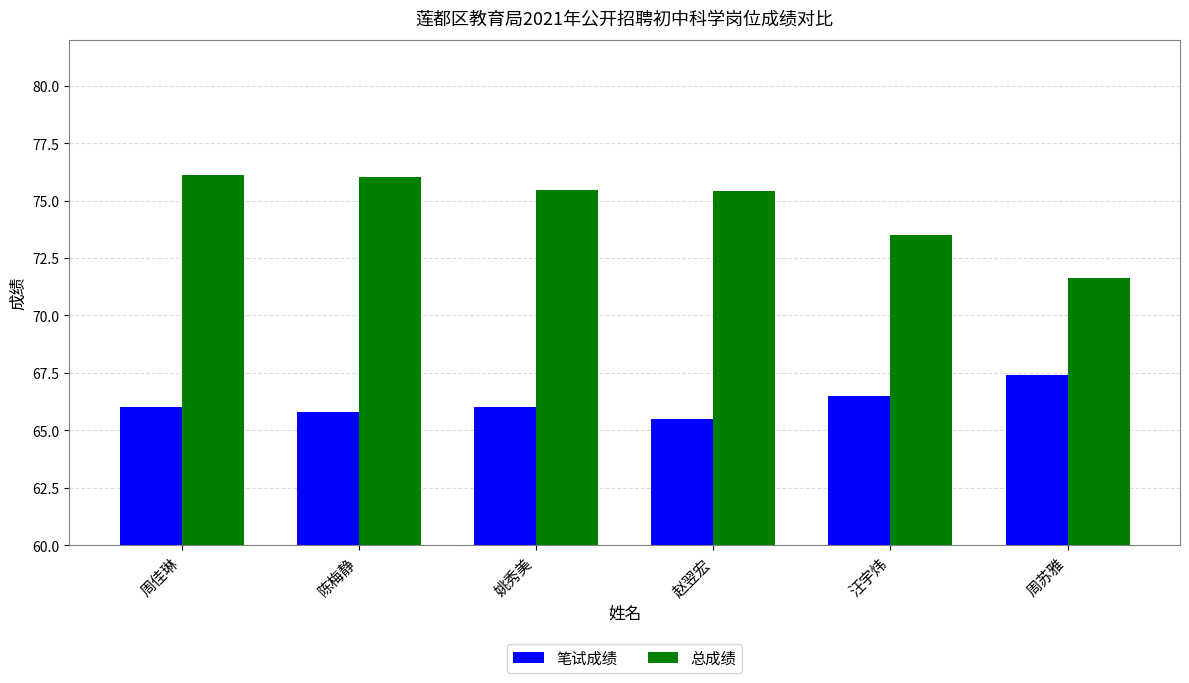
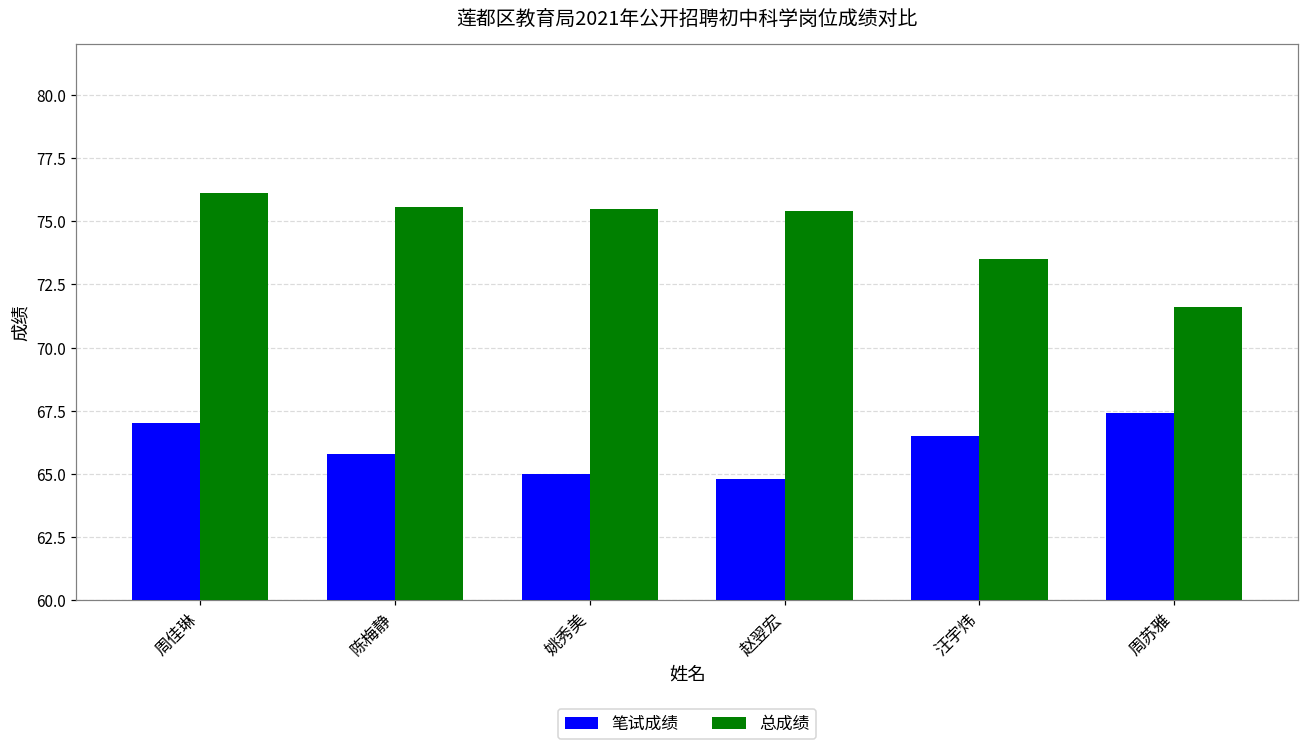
  {
    "笔试成绩": {
-     "周佳琳": 66,
+     "周佳琳": 67,
      "陈梅静": 65.8,
-     "姚秀美": 66,
-     "赵翌宏": 65.5,
+     "姚秀美": 65,
+     "赵翌宏": 64.8,
      "汪宇炜": 66.5,
      "周苏雅": 67.4
    },
    "总成绩": {
      "周佳琳": 76.1,
-     "陈梅静": 76.0,
+     "陈梅静": 75.6,
      "姚秀美": 75.5,
      "赵翌宏": 75.4,
      "汪宇炜": 73.5,
      "周苏雅": 71.6
    }
  }
